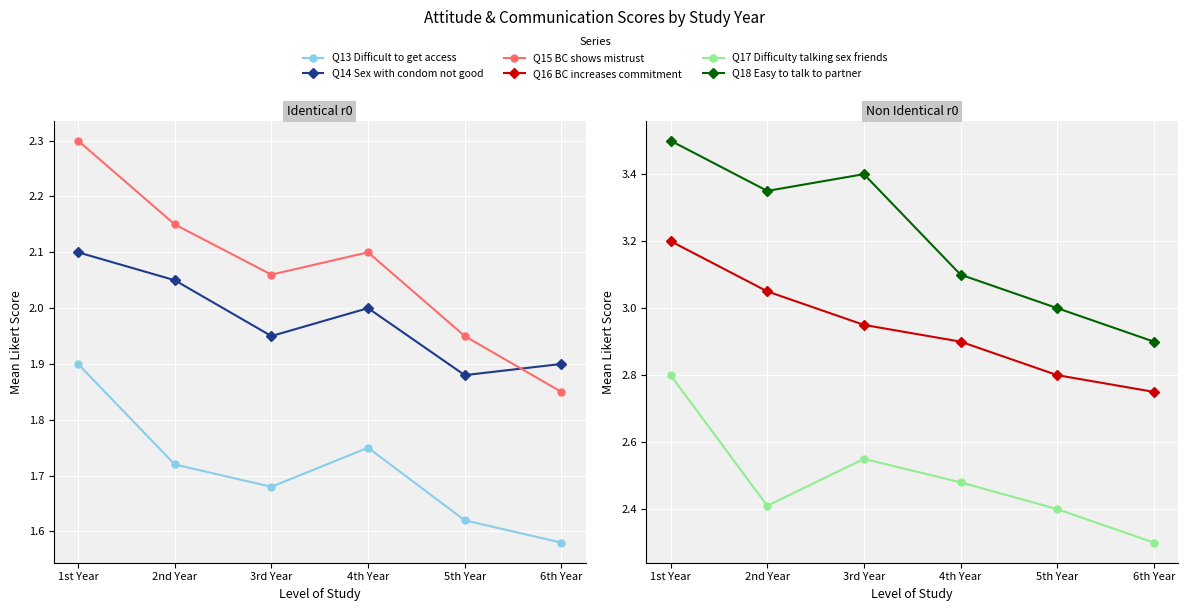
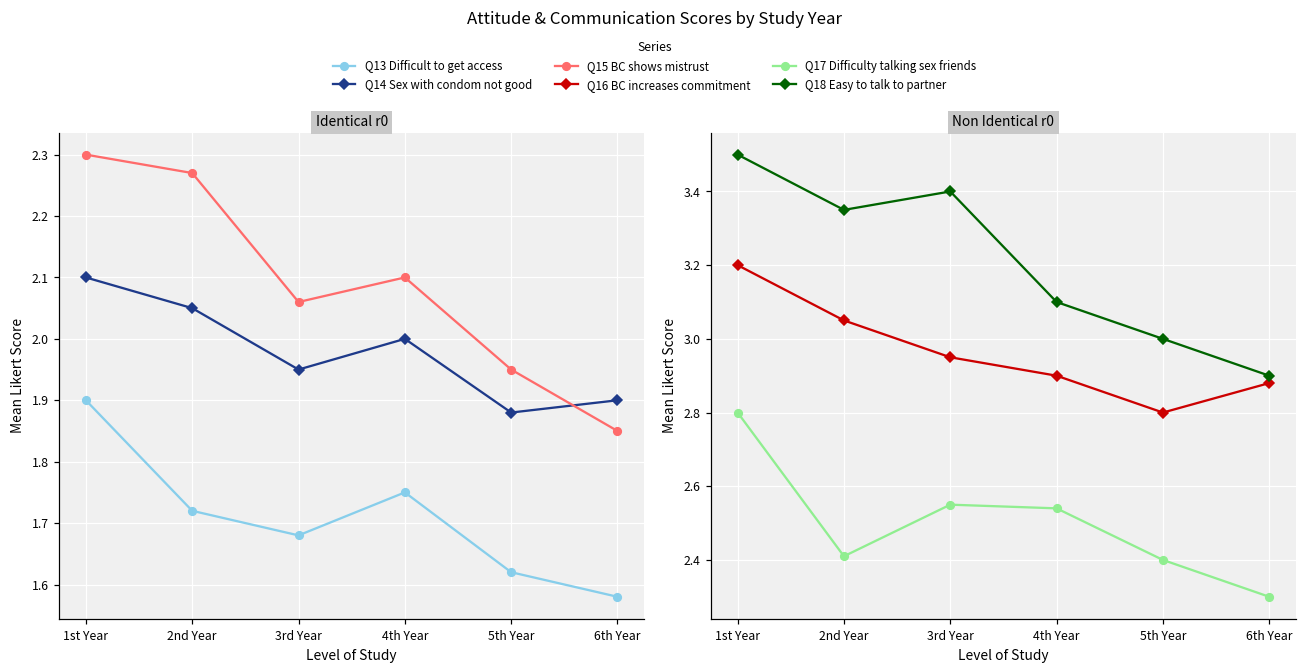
  {
    "Identical r0": {
      "Q13 Difficult to get access": {
        "1st Year": 1.90,
        "2nd Year": 1.72,
        "3rd Year": 1.68,
        "4th Year": 1.75,
        "5th Year": 1.62,
        "6th Year": 1.58
      },
      "Q14 Sex with condom not good": {
        "1st Year": 2.10,
        "2nd Year": 2.05,
        "3rd Year": 1.95,
        "4th Year": 2.00,
        "5th Year": 1.88,
        "6th Year": 1.90
      },
      "Q15 BC shows mistrust": {
        "1st Year": 2.30,
-       "2nd Year": 2.15,
+       "2nd Year": 2.27,
        "3rd Year": 2.06,
        "4th Year": 2.10,
        "5th Year": 1.95,
        "6th Year": 1.85
      }
    },
    "Non Identical r0": {
      "Q16 BC increases commitment": {
        "1st Year": 3.20,
        "2nd Year": 3.05,
        "3rd Year": 2.95,
        "4th Year": 2.90,
        "5th Year": 2.80,
-       "6th Year": 2.75
+       "6th Year": 2.88
      },
      "Q17 Difficulty talking sex friends": {
        "1st Year": 2.80,
        "2nd Year": 2.41,
        "3rd Year": 2.55,
-       "4th Year": 2.48,
+       "4th Year": 2.54,
        "5th Year": 2.40,
        "6th Year": 2.30
      },
      "Q18 Easy to talk to partner": {
        "1st Year": 3.50,
        "2nd Year": 3.35,
        "3rd Year": 3.40,
        "4th Year": 3.10,
        "5th Year": 3.00,
        "6th Year": 2.90
      }
    }
  }
